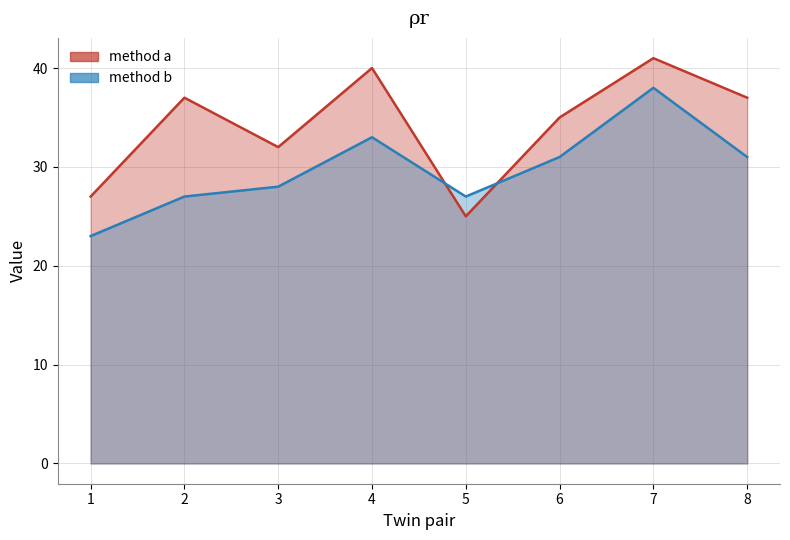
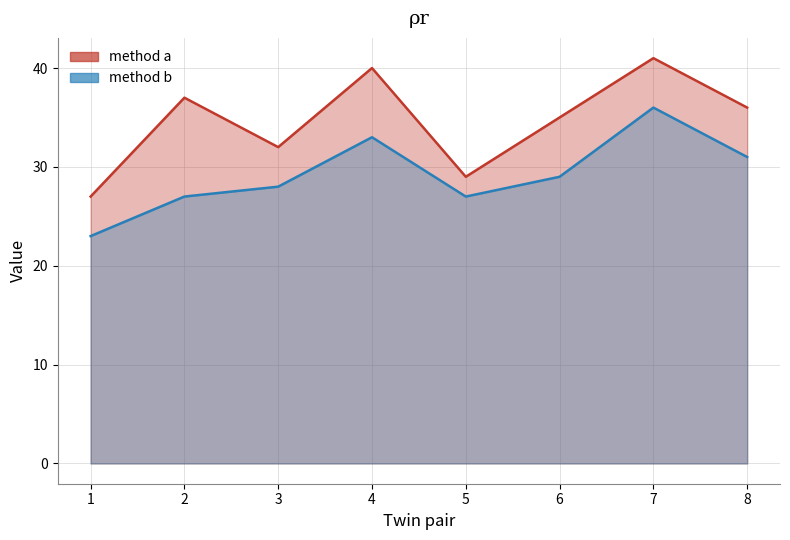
  {
    "method a": {
      "1": 27,
      "2": 37,
      "3": 32,
      "4": 40,
-     "5": 25,
+     "5": 29,
      "6": 35,
      "7": 41,
-     "8": 37
+     "8": 36
    },
    "method b": {
      "1": 23,
      "2": 27,
      "3": 28,
      "4": 33,
      "5": 27,
-     "6": 31,
-     "7": 38,
+     "6": 29,
+     "7": 36,
      "8": 31
    }
  }
